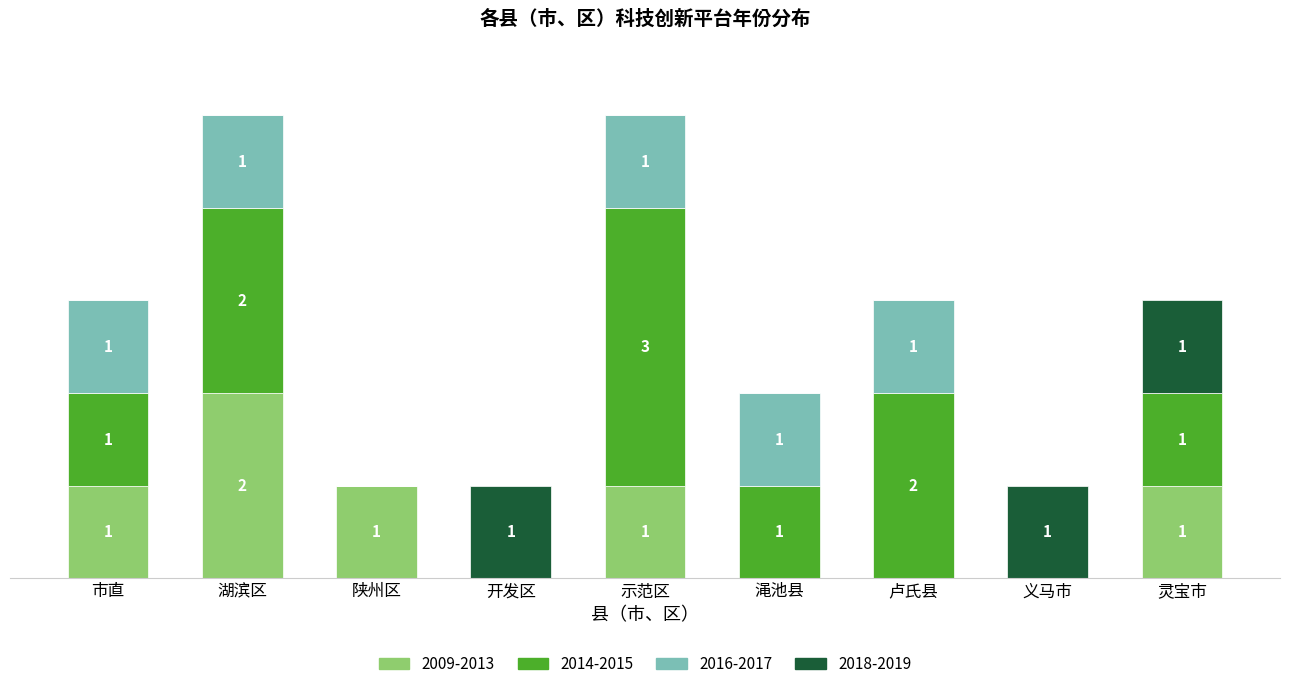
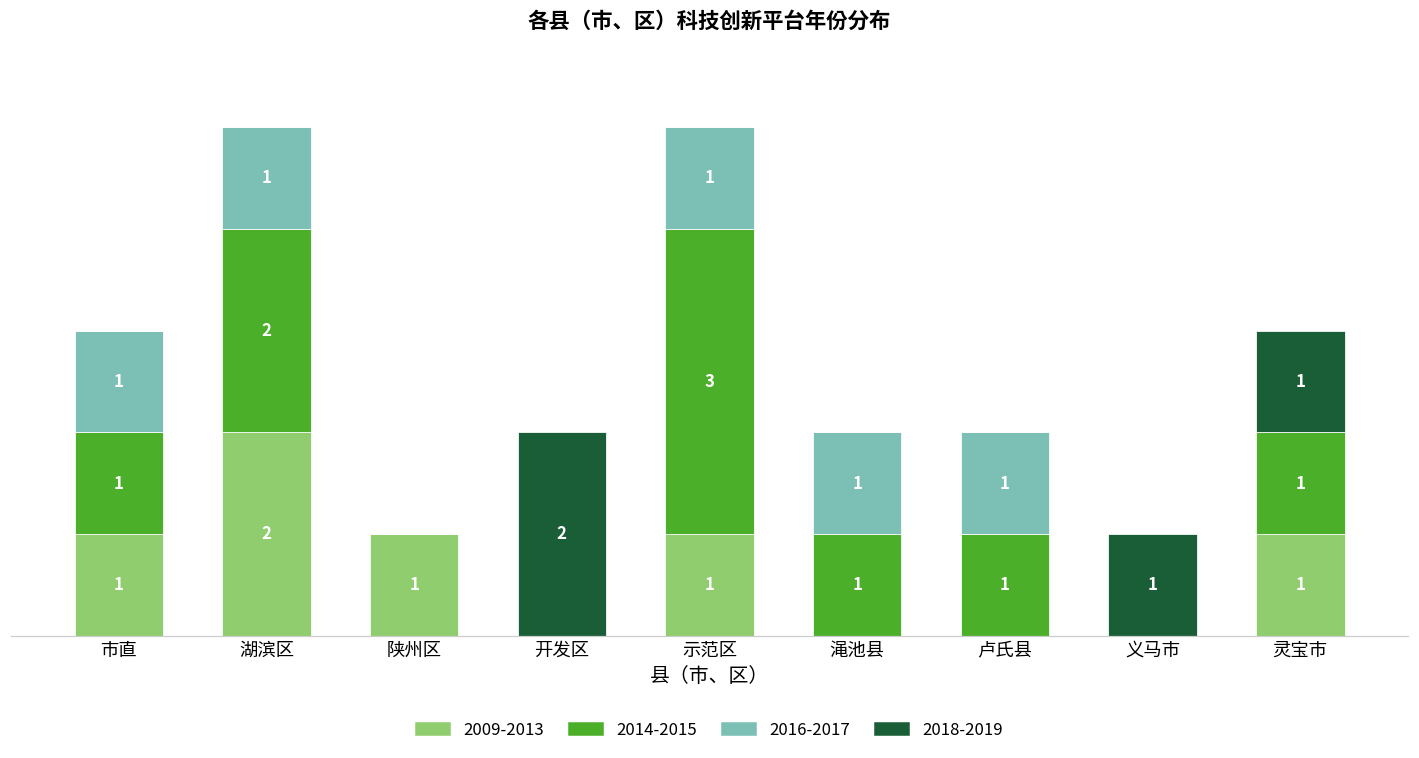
  {
    "2009-2013": {
      "市直": 1,
      "湖滨区": 2,
      "陕州区": 1,
      "示范区": 1,
      "灵宝市": 1
    },
    "2014-2015": {
      "市直": 1,
      "湖滨区": 2,
      "示范区": 3,
      "渑池县": 1,
-     "卢氏县": 2,
+     "卢氏县": 1,
      "灵宝市": 1
    },
    "2016-2017": {
      "市直": 1,
      "湖滨区": 1,
      "示范区": 1,
      "渑池县": 1,
      "卢氏县": 1
    },
    "2018-2019": {
-     "开发区": 1,
+     "开发区": 2,
      "义马市": 1,
      "灵宝市": 1
    }
  }
